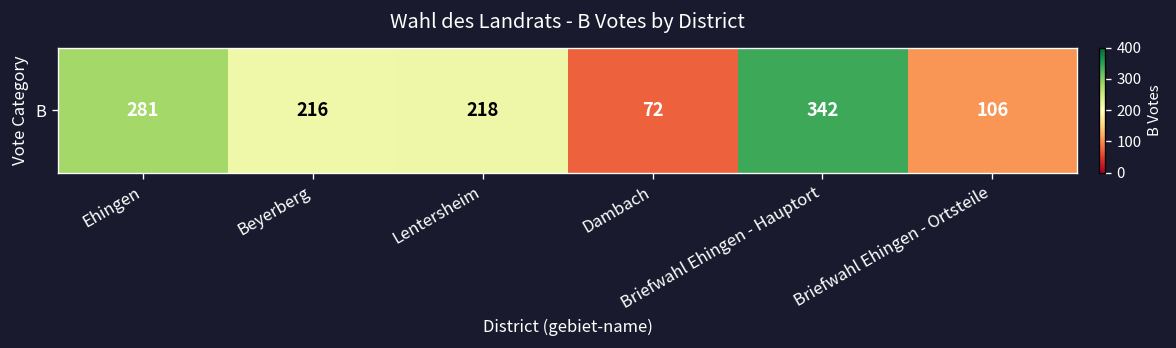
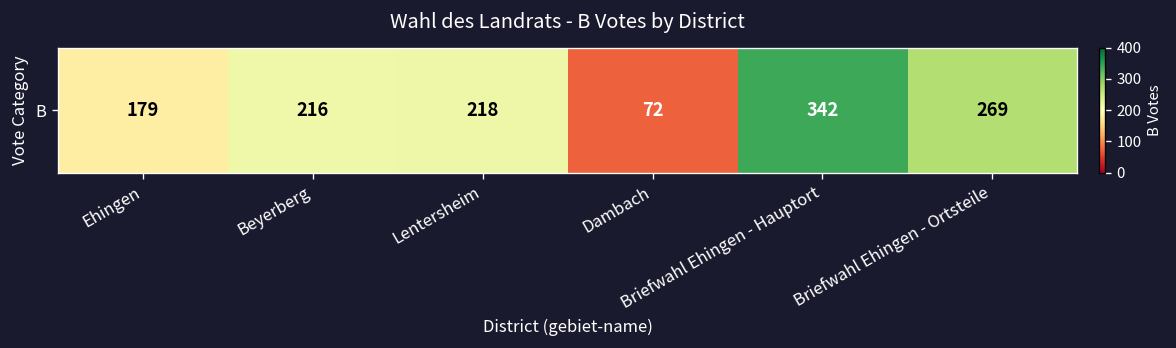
  {
    "B": {
-     "Ehingen": 281,
+     "Ehingen": 179,
      "Beyerberg": 216,
      "Lentersheim": 218,
      "Dambach": 72,
      "Briefwahl Ehingen - Hauptort": 342,
-     "Briefwahl Ehingen - Ortsteile": 106
+     "Briefwahl Ehingen - Ortsteile": 269
    }
  }
